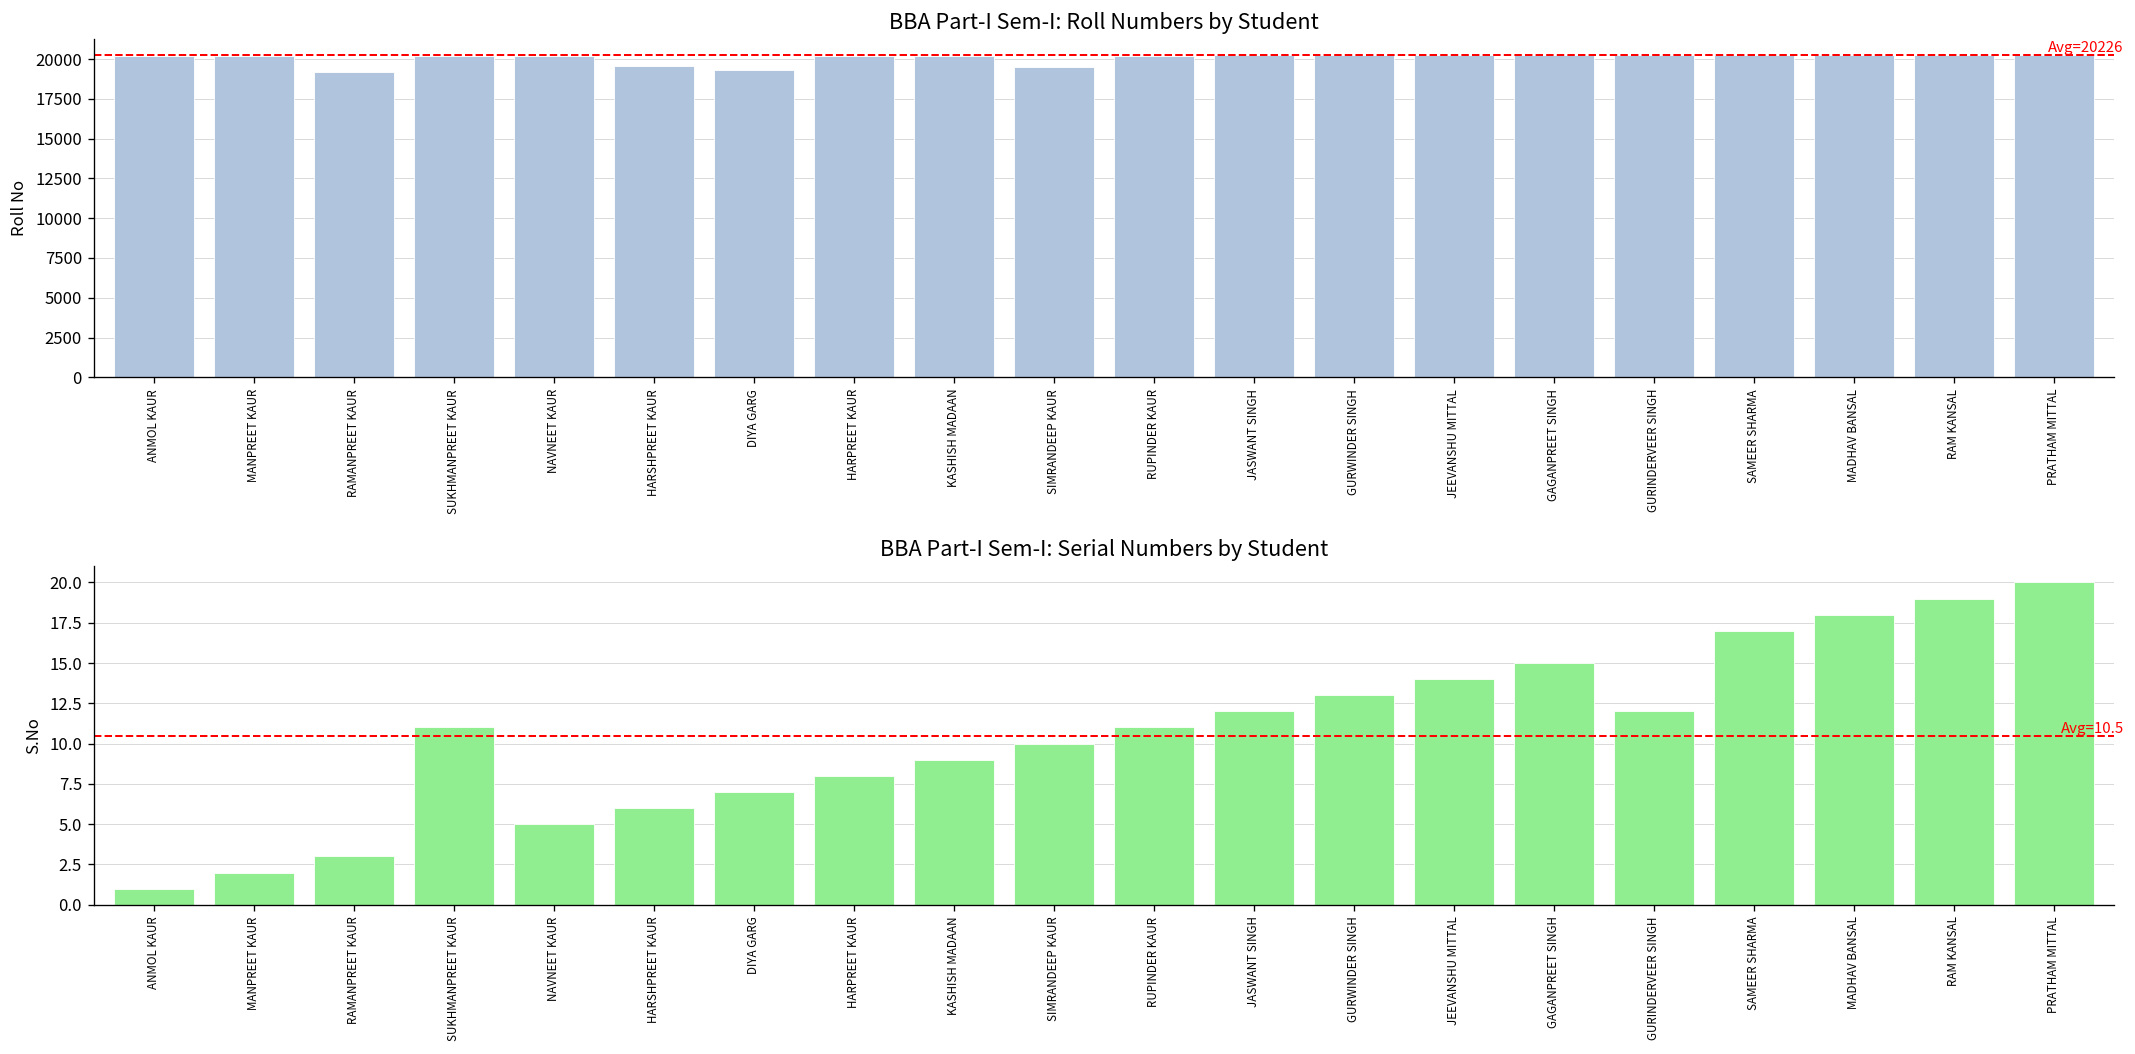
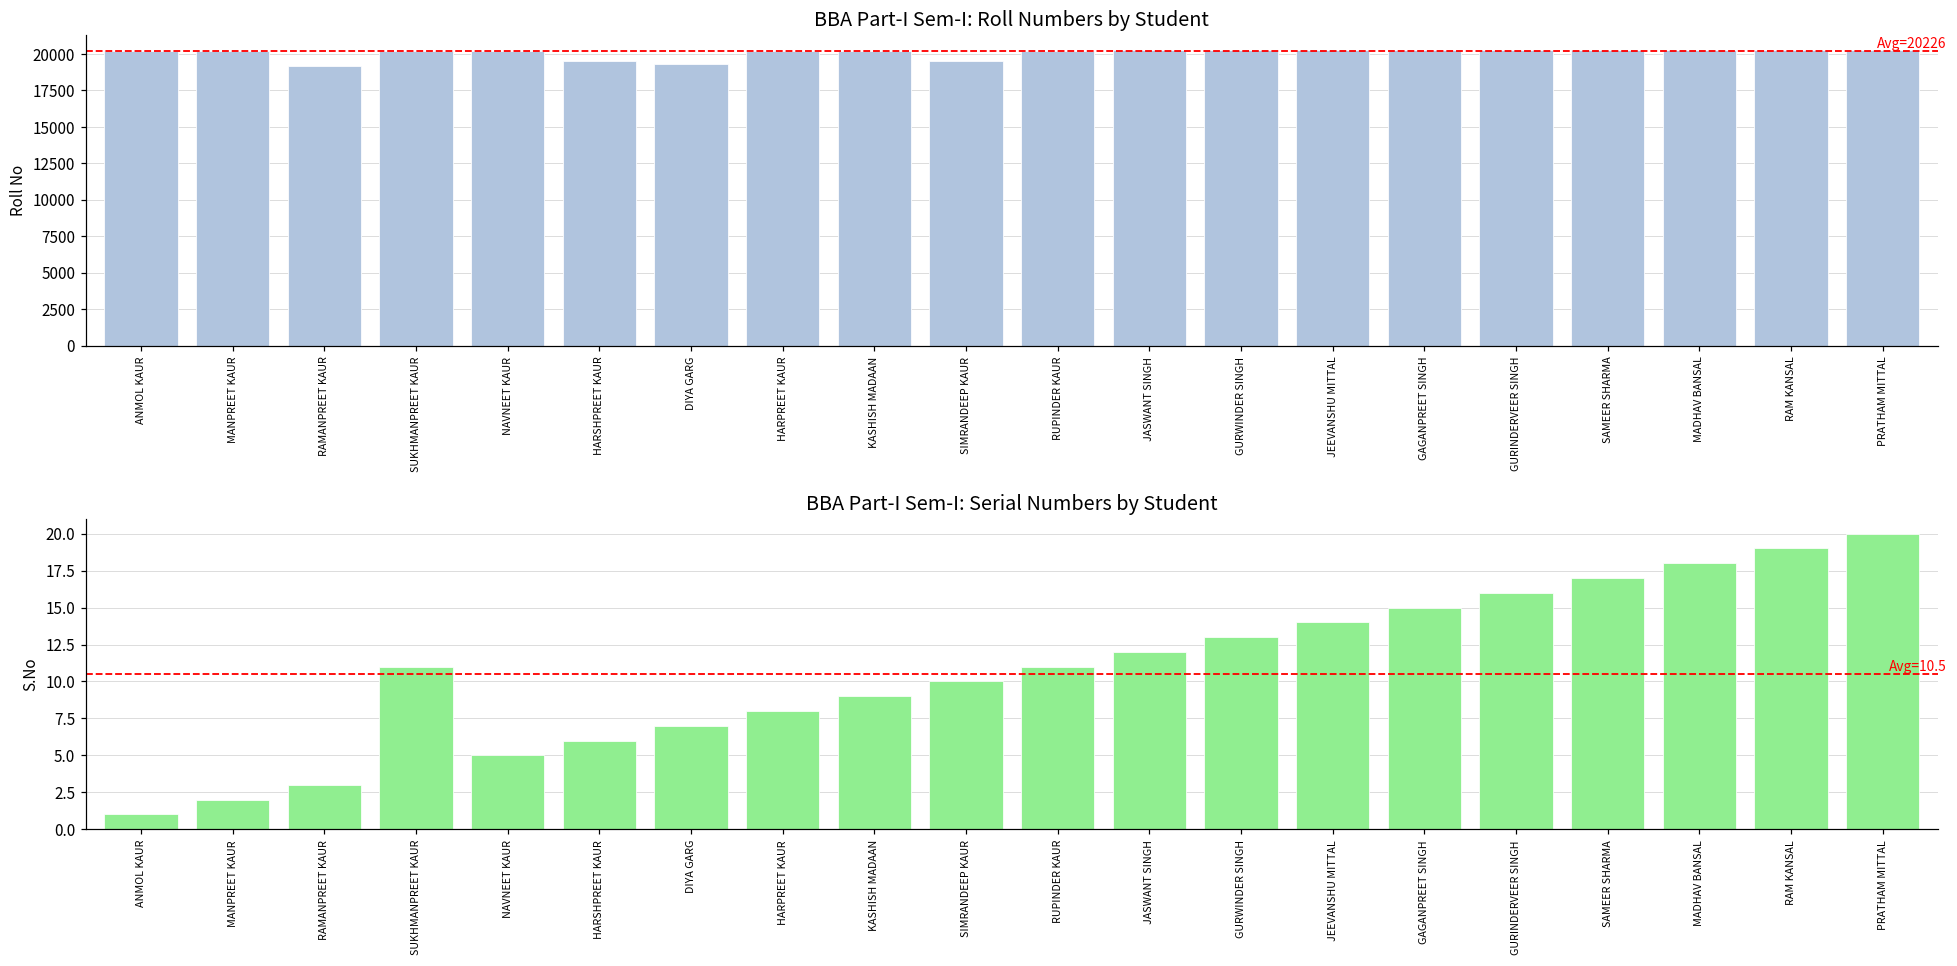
  {
    "BBA Part-I Sem-I: Roll Numbers by Student": {
      "ANMOL KAUR": 20200,
      "MANPREET KAUR": 20200,
      "RAMANPREET KAUR": 19200,
      "SUKHMANPREET KAUR": 20200,
      "NAVNEET KAUR": 20200,
      "HARSHPREET KAUR": 19500,
      "DIYA GARG": 19300,
      "HARPREET KAUR": 20200,
      "KASHISH MADAAN": 20200,
      "SIMRANDEEP KAUR": 19500,
      "RUPINDER KAUR": 20200,
      "JASWANT SINGH": 20300,
      "GURWINDER SINGH": 20300,
      "JEEVANSHU MITTAL": 20300,
      "GAGANPREET SINGH": 20300,
      "GURINDERVEER SINGH": 20300,
      "SAMEER SHARMA": 20300,
      "MADHAV BANSAL": 20300,
      "RAM KANSAL": 20300
    },
    "BBA Part-I Sem-I: Serial Numbers by Student": {
      "ANMOL KAUR": 1,
      "MANPREET KAUR": 2,
      "RAMANPREET KAUR": 3,
      "SUKHMANPREET KAUR": 11,
      "NAVNEET KAUR": 5,
      "HARSHPREET KAUR": 6,
      "DIYA GARG": 7,
      "HARPREET KAUR": 8,
      "KASHISH MADAAN": 9,
      "SIMRANDEEP KAUR": 10,
      "RUPINDER KAUR": 11,
      "JASWANT SINGH": 12,
      "GURWINDER SINGH": 13,
      "JEEVANSHU MITTAL": 14,
      "GAGANPREET SINGH": 15,
-     "GURINDERVEER SINGH": 12,
+     "GURINDERVEER SINGH": 16,
      "SAMEER SHARMA": 17,
      "MADHAV BANSAL": 18,
      "RAM KANSAL": 19
    }
  }
